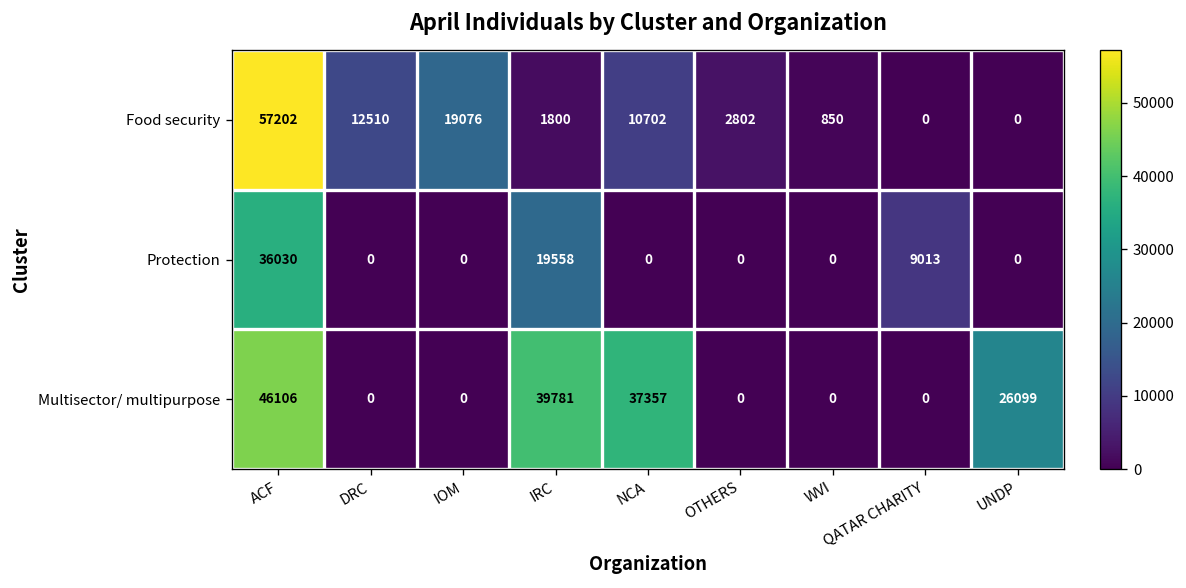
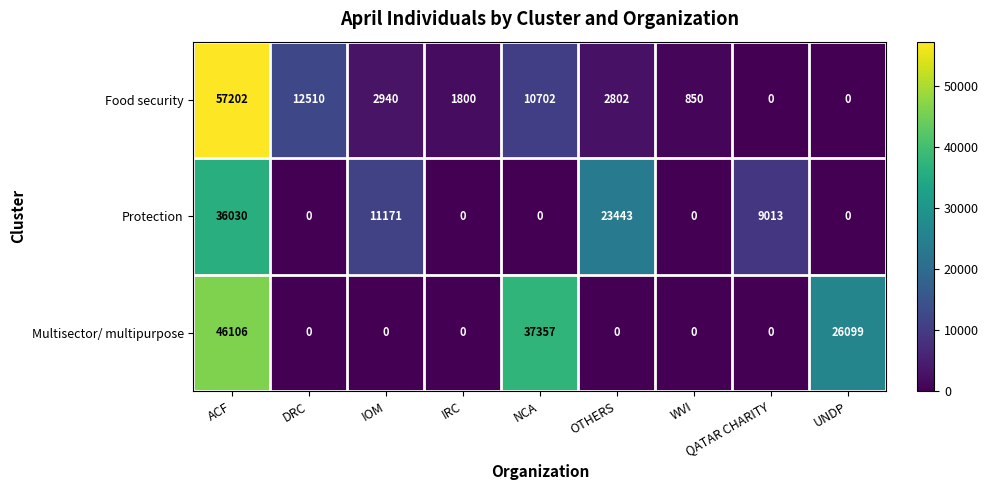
  {
    "Food security": {
      "ACF": 57202,
      "DRC": 12510,
-     "IOM": 19076,
+     "IOM": 2940,
      "IRC": 1800,
      "NCA": 10702,
      "OTHERS": 2802,
      "WVI": 850,
      "QATAR CHARITY": 0,
      "UNDP": 0
    },
    "Protection": {
      "ACF": 36030,
      "DRC": 0,
-     "IOM": 0,
-     "IRC": 19558,
+     "IOM": 11171,
+     "IRC": 0,
      "NCA": 0,
-     "OTHERS": 0,
+     "OTHERS": 23443,
      "WVI": 0,
      "QATAR CHARITY": 9013,
      "UNDP": 0
    },
    "Multisector/ multipurpose": {
      "ACF": 46106,
      "DRC": 0,
      "IOM": 0,
-     "IRC": 39781,
+     "IRC": 0,
      "NCA": 37357,
      "OTHERS": 0,
      "WVI": 0,
      "QATAR CHARITY": 0,
      "UNDP": 26099
    }
  }
